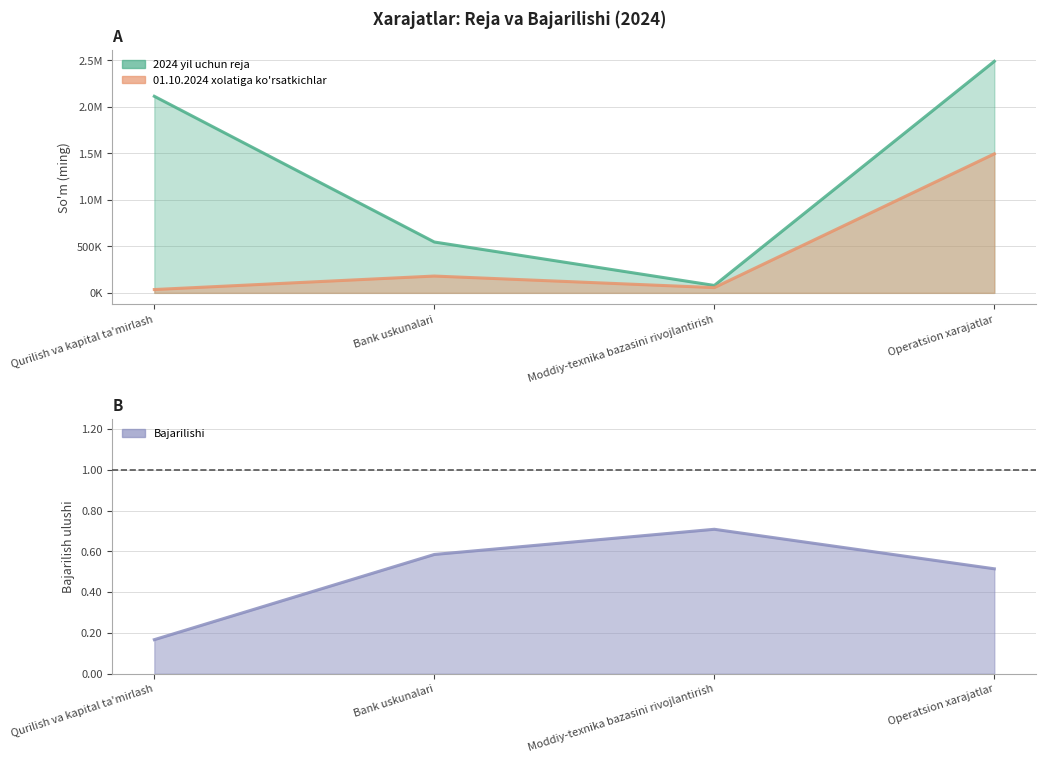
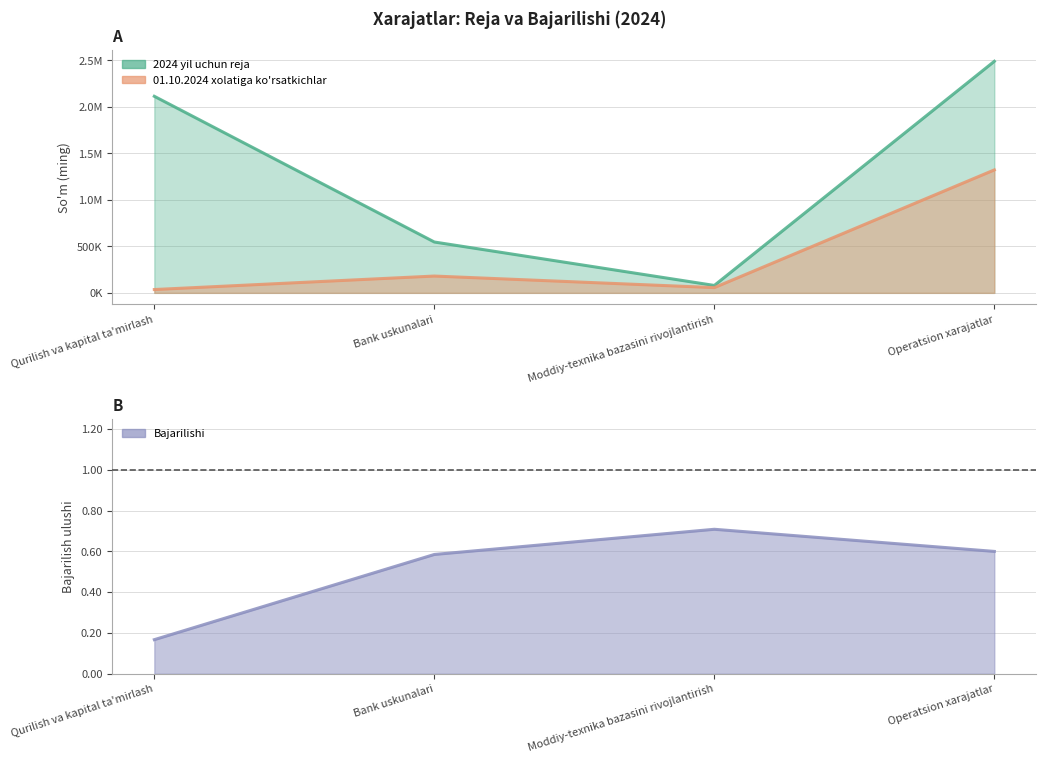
  {
    "A": {
      "2024 yil uchun reja": {
        "Qurilish va kapital ta'mirlash": 2100000,
        "Bank uskunalari": 500000,
        "Operatsion xarajatlar": 2500000
      },
      "01.10.2024 xolatiga ko'rsatkichlar": {
        "Qurilish va kapital ta'mirlash": 0,
        "Bank uskunalari": 200000,
-       "Operatsion xarajatlar": 1500000
+       "Operatsion xarajatlar": 1300000
      }
    },
    "B": {
      "Qurilish va kapital ta'mirlash": 0.17,
      "Bank uskunalari": 0.59,
      "Moddiy-texnika bazasini rivojlantirish": 0.71,
-     "Operatsion xarajatlar": 0.52
+     "Operatsion xarajatlar": 0.60
    }
  }
